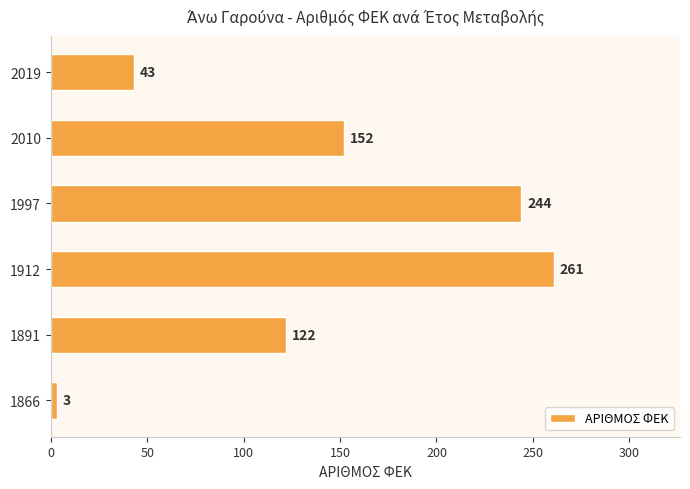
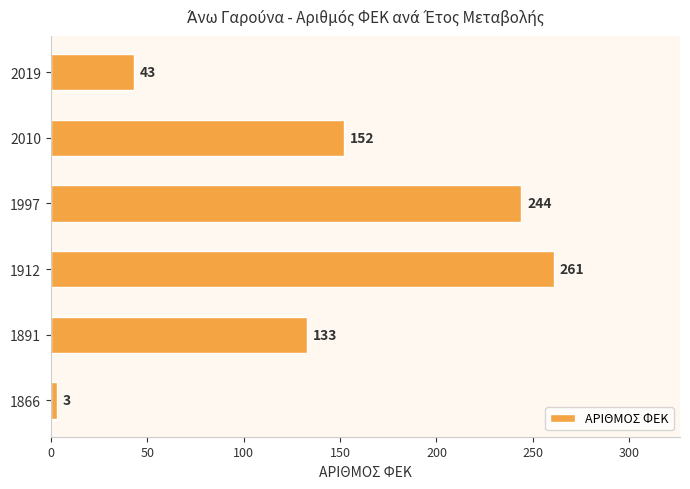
  {
    "2019": 43,
    "2010": 152,
    "1997": 244,
    "1912": 261,
-   "1891": 122,
+   "1891": 133,
    "1866": 3
  }
